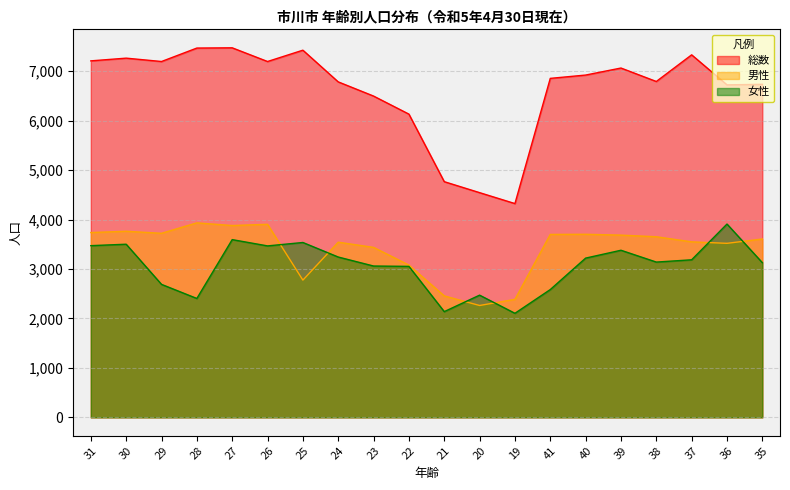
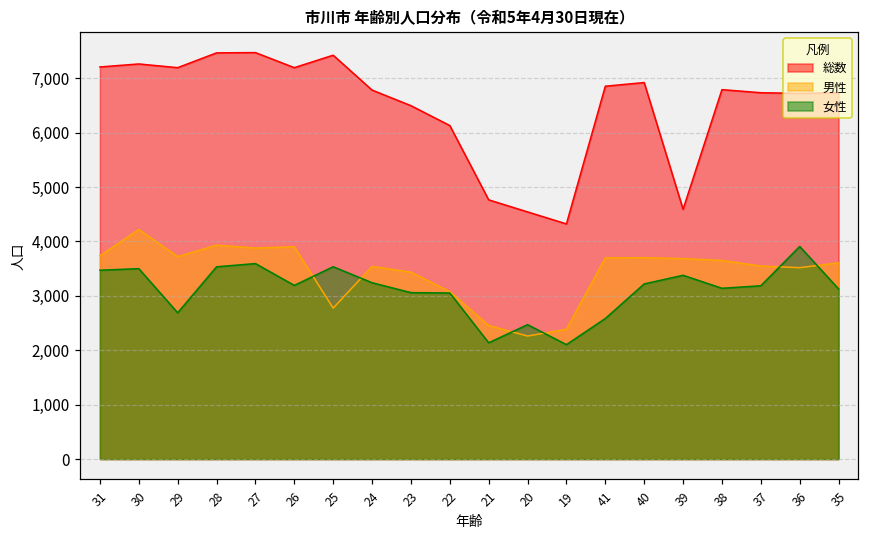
  {
    "総数": {
      "31": "7,200",
      "30": "7,300",
      "29": "7,200",
      "28": "7,500",
      "27": "7,500",
      "26": "7,200",
      "25": "7,400",
      "24": "6,800",
      "23": "6,500",
      "22": "6,100",
      "21": "4,800",
      "20": "4,500",
      "19": "4,300",
      "41": "6,900",
      "40": "6,900",
-     "39": "7,100",
+     "39": "4,600",
      "38": "6,800",
-     "37": "7,300"
+     "37": "6,700"
    },
    "男性": {
      "31": "3,700",
-     "30": "3,800",
+     "30": "4,200",
      "29": "3,700",
      "28": "3,900",
      "27": "3,900",
      "26": "3,900",
      "25": "2,800",
      "24": "3,500",
      "23": "3,400",
      "21": "2,500",
      "20": "2,300",
      "19": "2,400",
      "41": "3,700",
      "40": "3,700",
      "39": "3,700",
      "38": "3,700",
      "37": "3,500",
      "36": "3,500",
      "35": "3,600"
    },
    "女性": {
      "31": "3,500",
      "30": "3,500",
      "29": "2,700",
-     "28": "2,400",
+     "28": "3,500",
      "27": "3,600",
-     "26": "3,500",
+     "26": "3,200",
      "25": "3,500",
      "24": "3,200",
      "23": "3,100",
      "21": "2,100",
      "20": "2,500",
      "19": "2,100",
      "41": "2,600",
      "40": "3,200",
      "39": "3,400",
      "38": "3,100",
      "37": "3,200",
      "36": "3,900",
      "35": "3,100"
    }
  }
